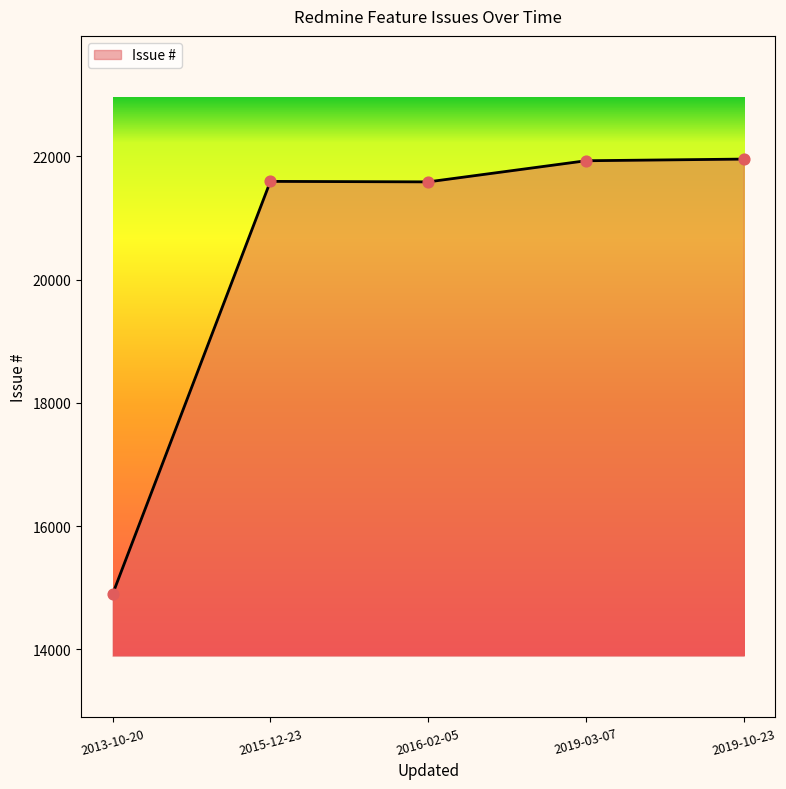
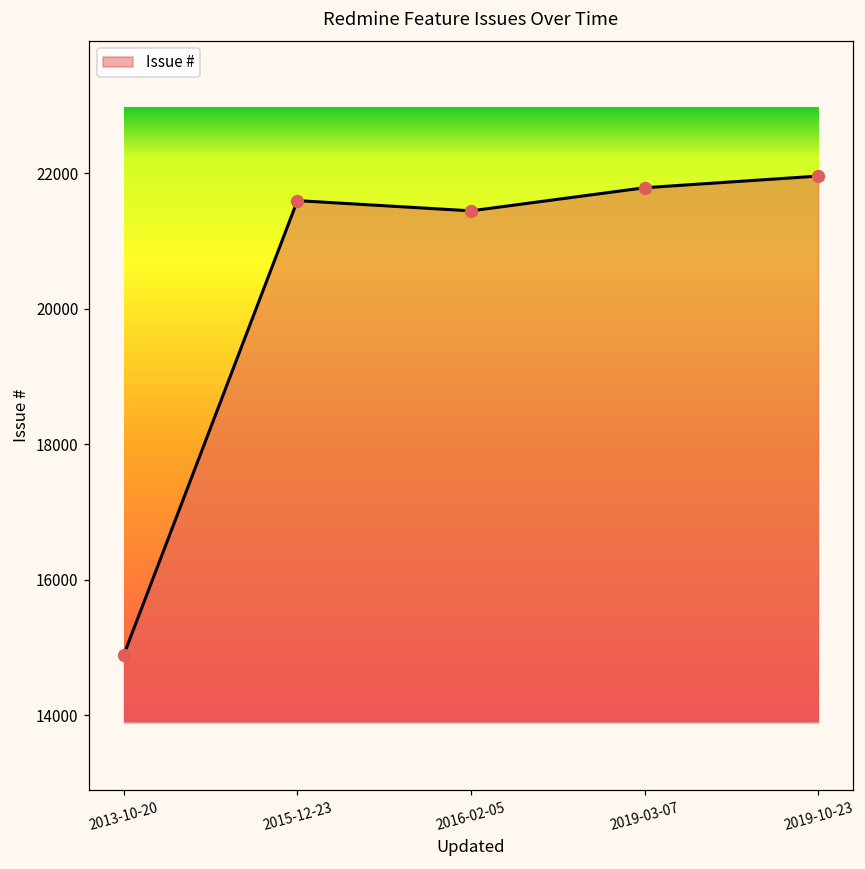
  {
    "2013-10-20": 14900,
    "2015-12-23": 21600,
-   "2016-02-05": 21600,
-   "2019-03-07": 21900,
+   "2016-02-05": 21400,
+   "2019-03-07": 21800,
    "2019-10-23": 22000
  }
